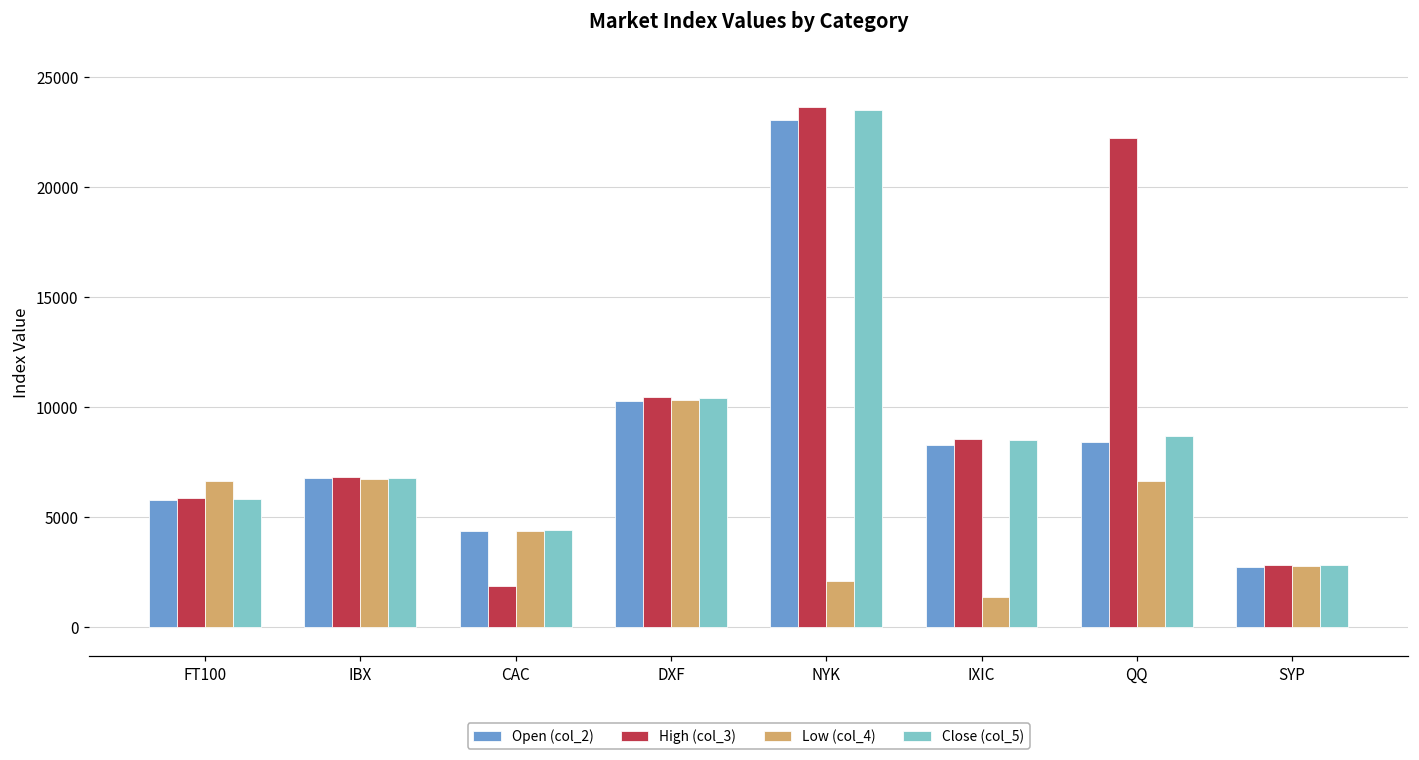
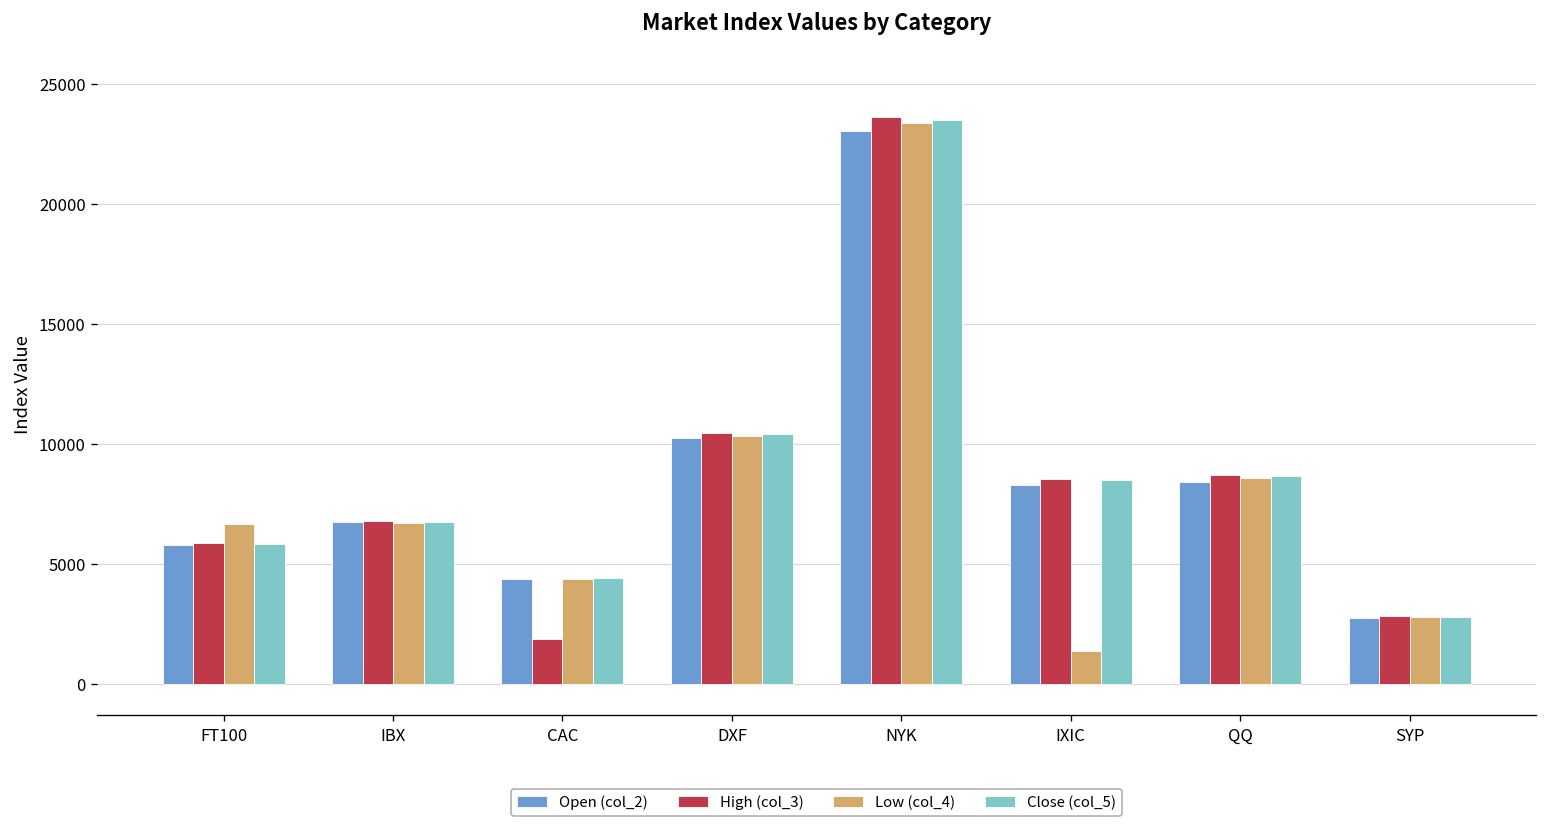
  {
    "High (col_3)": {
      "FT100": 5800,
      "IBX": 6800,
      "CAC": 1800,
      "DXF": 10400,
      "NYK": 23600,
      "IXIC": 8500,
-     "QQ": 22200,
+     "QQ": 8700,
      "SYP": 2800
    },
    "Low (col_4)": {
      "FT100": 6600,
      "IBX": 6700,
      "CAC": 4400,
      "DXF": 10300,
-     "NYK": 2100,
+     "NYK": 23300,
      "IXIC": 1400,
-     "QQ": 6600,
+     "QQ": 8600,
      "SYP": 2800
    }
  }
